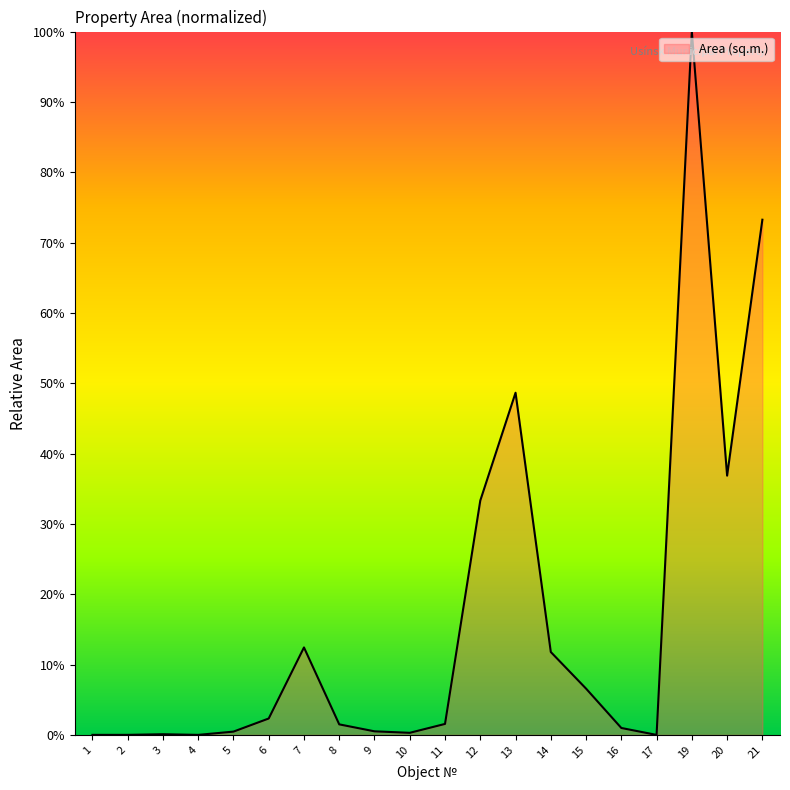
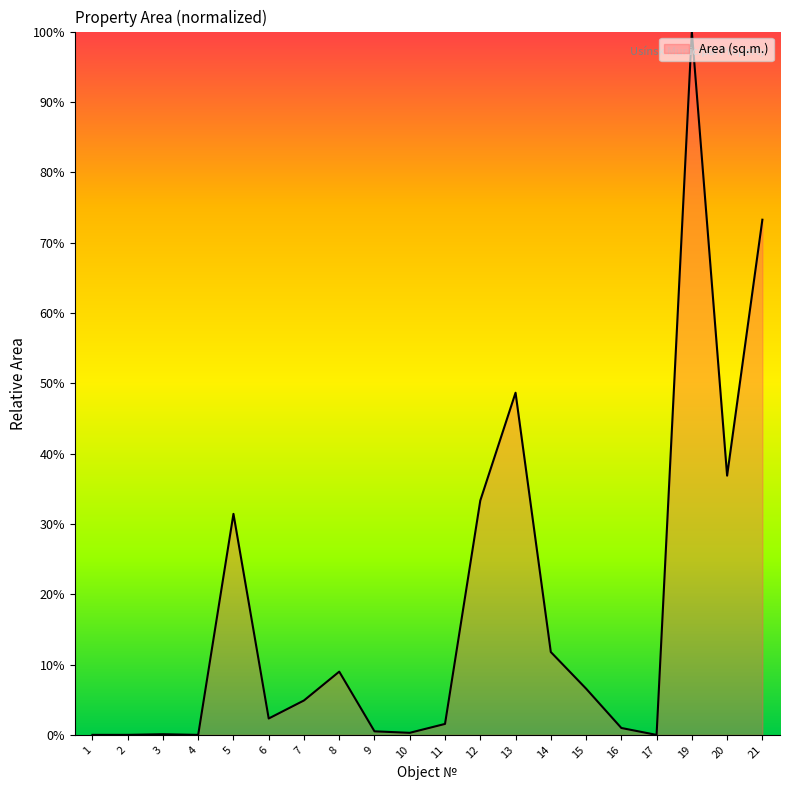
  {
    "1": "0%",
    "2": "0%",
    "3": "0%",
    "4": "0%",
-   "5": "0%",
+   "5": "31%",
    "6": "2%",
-   "7": "12%",
-   "8": "1%",
+   "7": "5%",
+   "8": "9%",
    "9": "1%",
    "10": "0%",
    "11": "2%",
    "12": "33%",
    "13": "49%",
    "14": "12%",
    "15": "7%",
    "16": "1%",
    "17": "0%",
    "19": "100%",
    "20": "37%",
    "21": "73%"
  }
